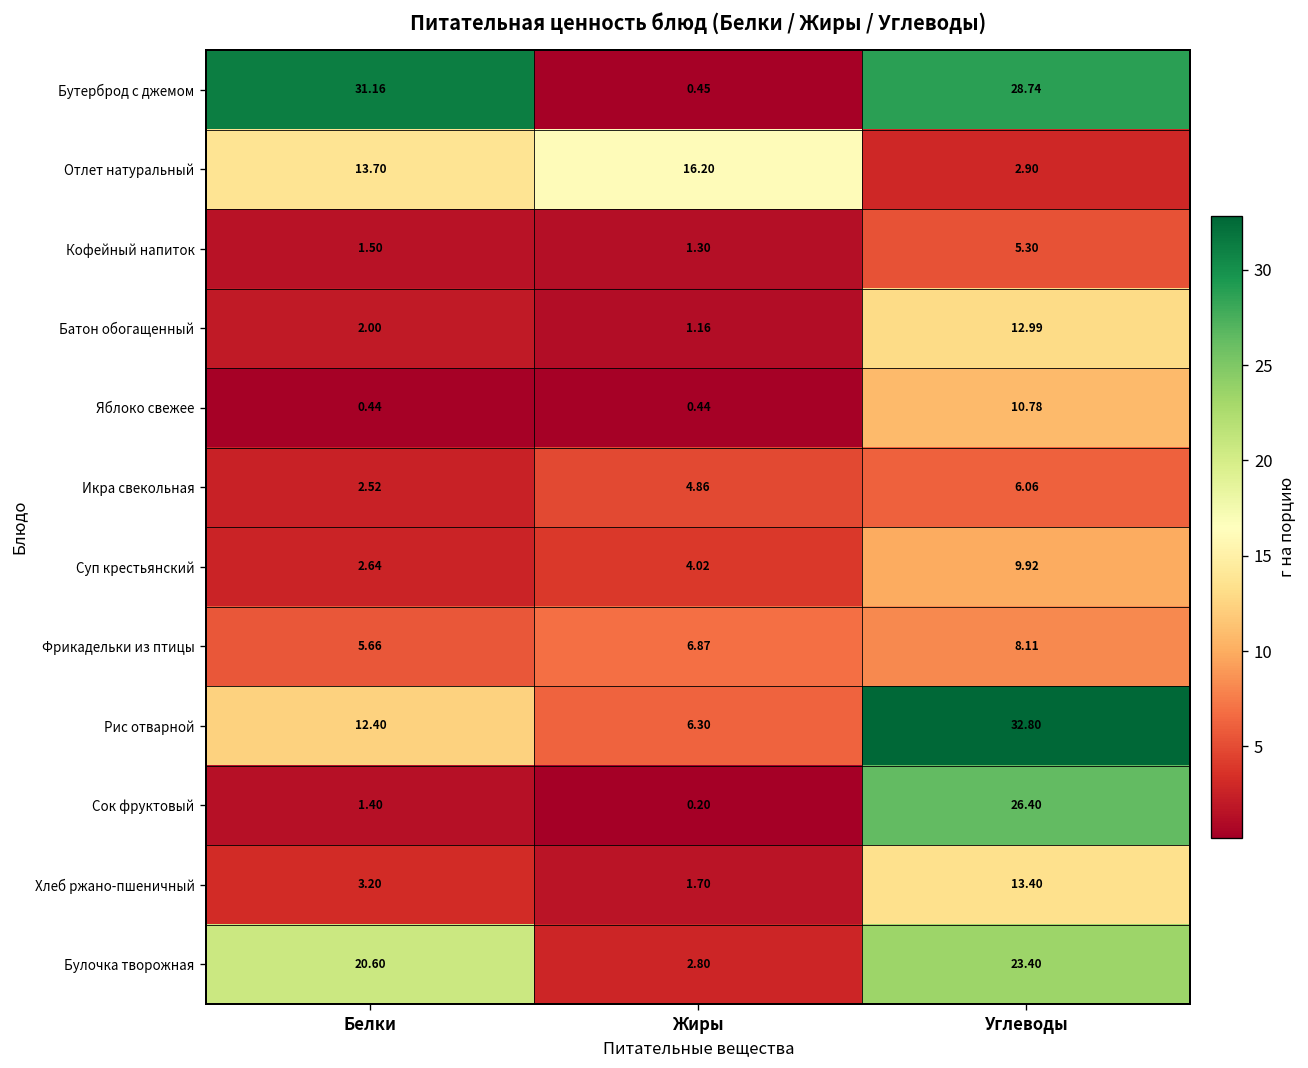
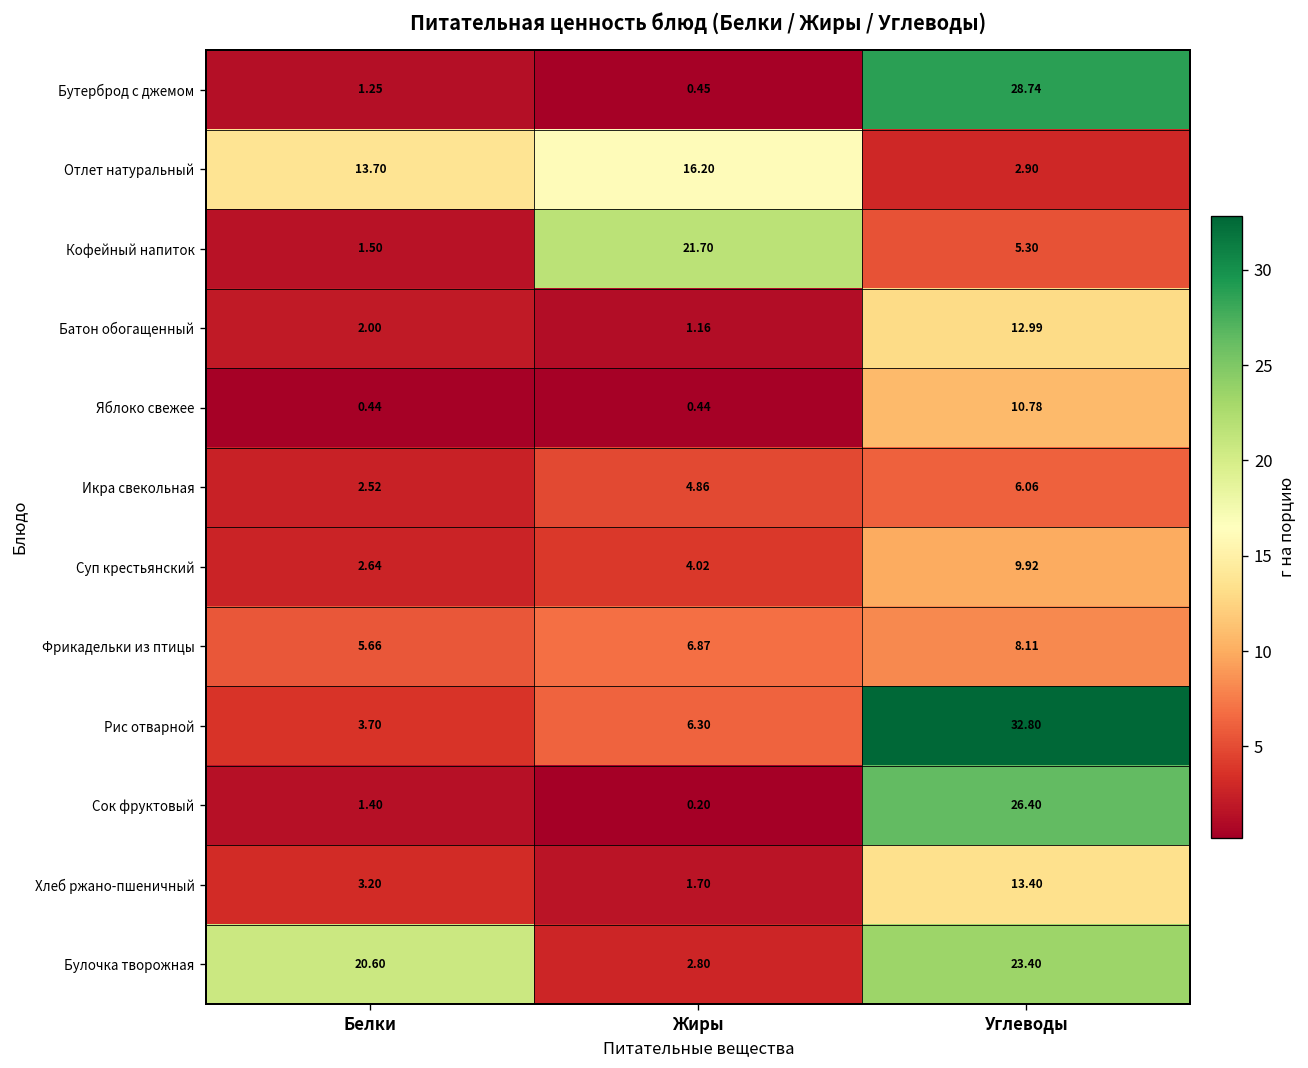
  {
    "Бутерброд с джемом": {
-     "Белки": 31.16,
+     "Белки": 1.25,
      "Жиры": 0.45,
      "Углеводы": 28.74
    },
    "Отлет натуральный": {
      "Белки": 13.70,
      "Жиры": 16.20,
      "Углеводы": 2.90
    },
    "Кофейный напиток": {
      "Белки": 1.50,
-     "Жиры": 1.30,
+     "Жиры": 21.70,
      "Углеводы": 5.30
    },
    "Батон обогащенный": {
      "Белки": 2.00,
      "Жиры": 1.16,
      "Углеводы": 12.99
    },
    "Яблоко свежее": {
      "Белки": 0.44,
      "Жиры": 0.44,
      "Углеводы": 10.78
    },
    "Икра свекольная": {
      "Белки": 2.52,
      "Жиры": 4.86,
      "Углеводы": 6.06
    },
    "Суп крестьянский": {
      "Белки": 2.64,
      "Жиры": 4.02,
      "Углеводы": 9.92
    },
    "Фрикадельки из птицы": {
      "Белки": 5.66,
      "Жиры": 6.87,
      "Углеводы": 8.11
    },
    "Рис отварной": {
-     "Белки": 12.40,
+     "Белки": 3.70,
      "Жиры": 6.30,
      "Углеводы": 32.80
    },
    "Сок фруктовый": {
      "Белки": 1.40,
      "Жиры": 0.20,
      "Углеводы": 26.40
    },
    "Хлеб ржано-пшеничный": {
      "Белки": 3.20,
      "Жиры": 1.70,
      "Углеводы": 13.40
    },
    "Булочка творожная": {
      "Белки": 20.60,
      "Жиры": 2.80,
      "Углеводы": 23.40
    }
  }
